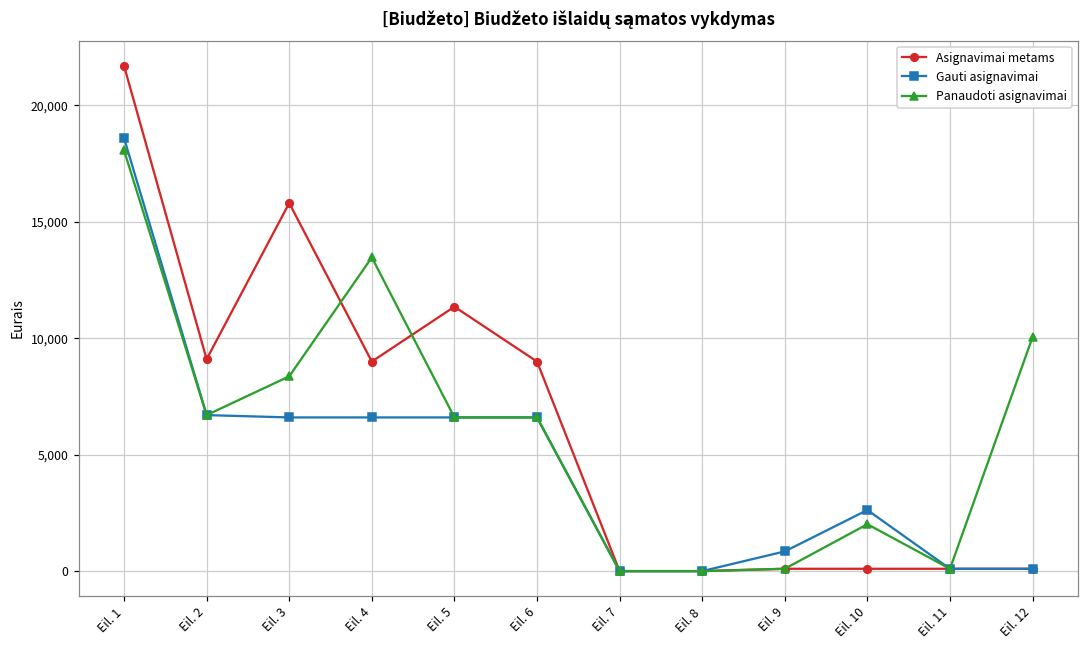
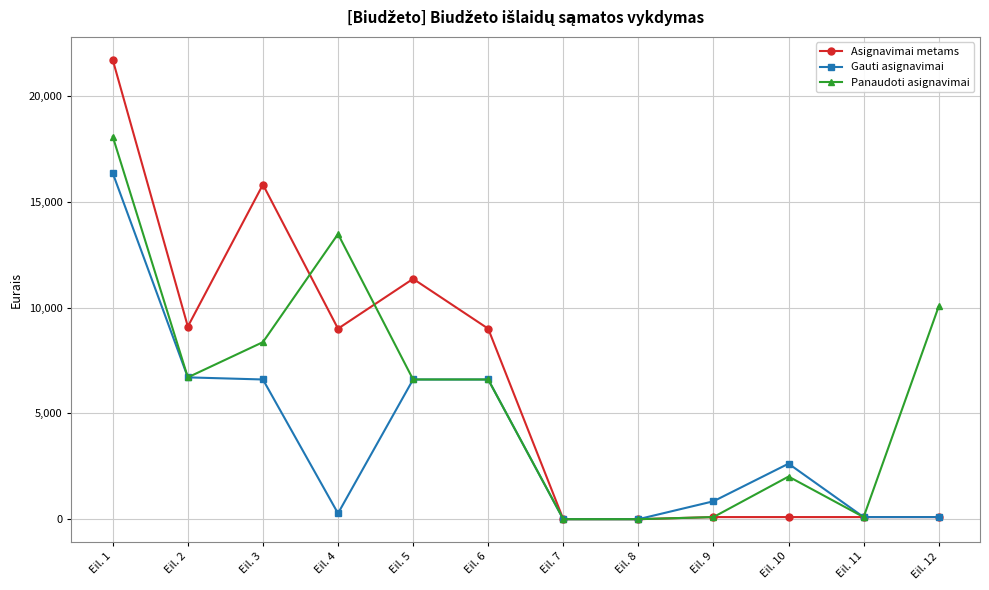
  {
    "Asignavimai metams": {
      "Eil. 1": "21,700",
      "Eil. 2": "9,100",
      "Eil. 3": "15,800",
      "Eil. 4": "9,000",
      "Eil. 5": "11,400",
      "Eil. 6": "9,000",
      "Eil. 10": "100"
    },
    "Gauti asignavimai": {
-     "Eil. 1": "18,600",
+     "Eil. 1": "16,300",
      "Eil. 3": "6,600",
-     "Eil. 4": "6,600",
+     "Eil. 4": "300",
      "Eil. 9": "800",
      "Eil. 10": "2,600"
    },
    "Panaudoti asignavimai": {
      "Eil. 1": "18,100",
      "Eil. 3": "8,400",
      "Eil. 4": "13,500",
      "Eil. 10": "2,000",
      "Eil. 12": "10,100"
    }
  }
